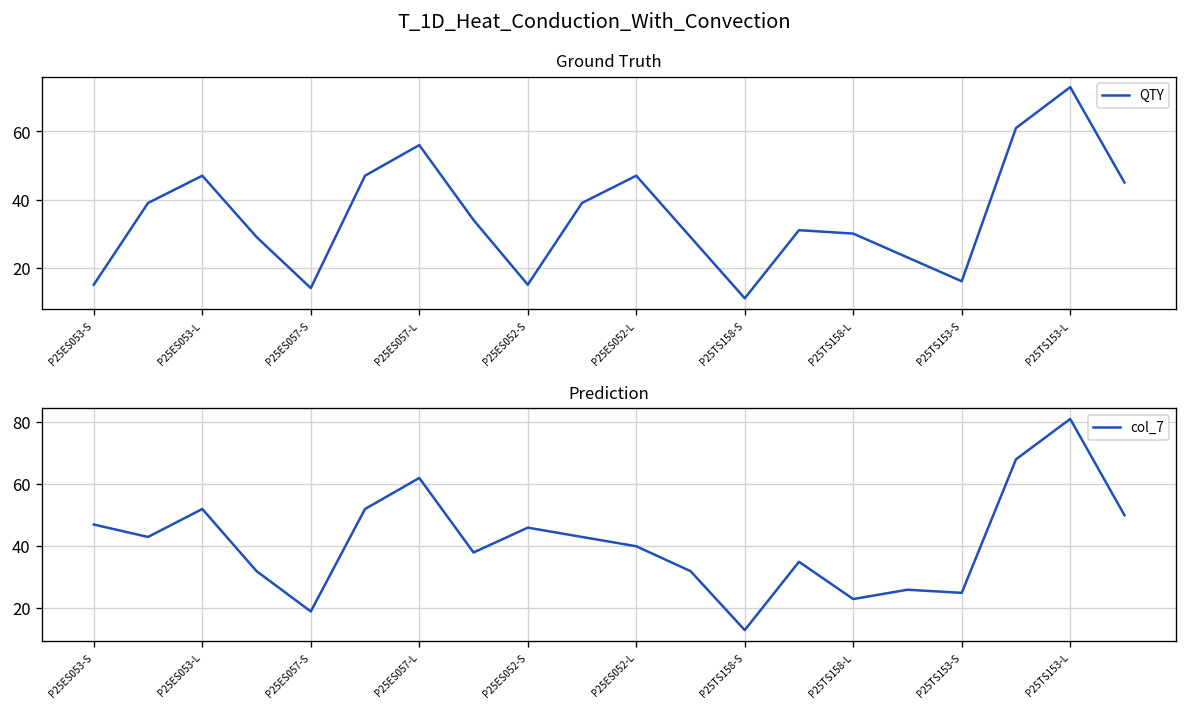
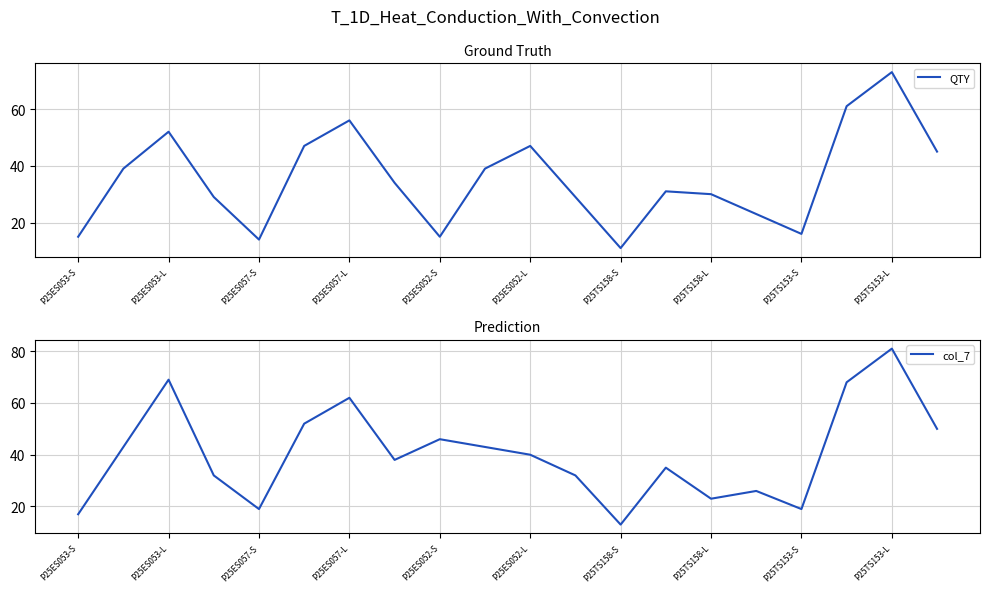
  {
    "Ground Truth": {
      "P25ES053-S": 15,
-     "P25ES053-L": 47,
+     "P25ES053-L": 52,
      "P25ES057-S": 14,
      "P25ES057-L": 56,
      "P25ES052-S": 15,
      "P25ES052-L": 47,
      "P25TS158-S": 11,
      "P25TS158-L": 30,
      "P25TS153-S": 16,
      "P25TS153-L": 73
    },
    "Prediction": {
-     "P25ES053-S": 47,
-     "P25ES053-L": 52,
+     "P25ES053-S": 17,
+     "P25ES053-L": 69,
      "P25ES057-S": 19,
      "P25ES057-L": 62,
      "P25ES052-S": 46,
      "P25ES052-L": 40,
      "P25TS158-S": 13,
      "P25TS158-L": 23,
-     "P25TS153-S": 25,
+     "P25TS153-S": 19,
      "P25TS153-L": 81
    }
  }
